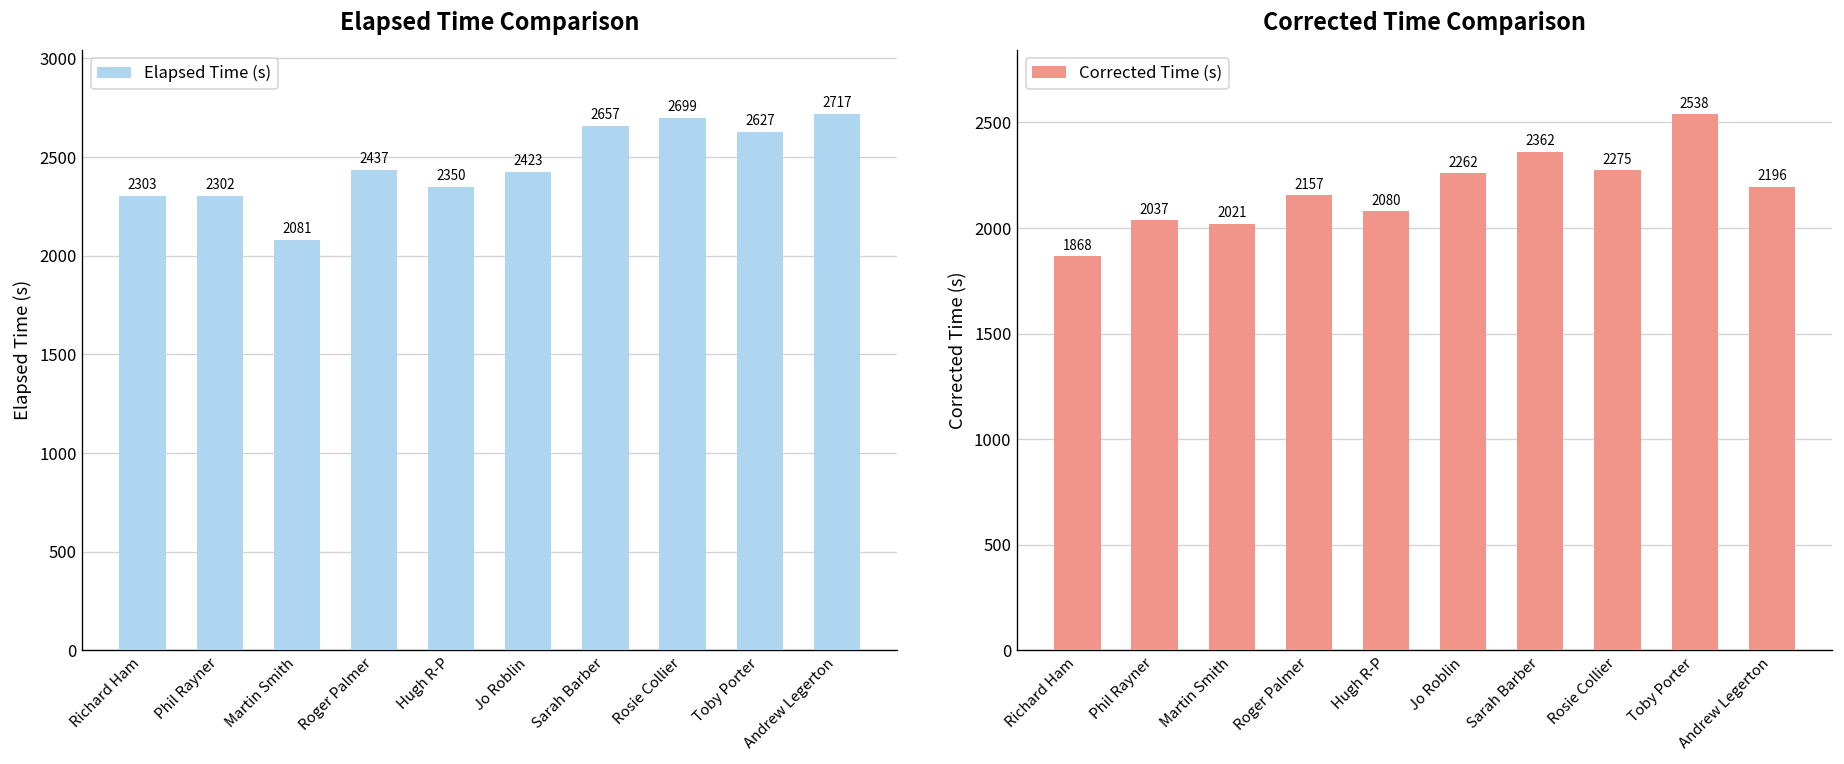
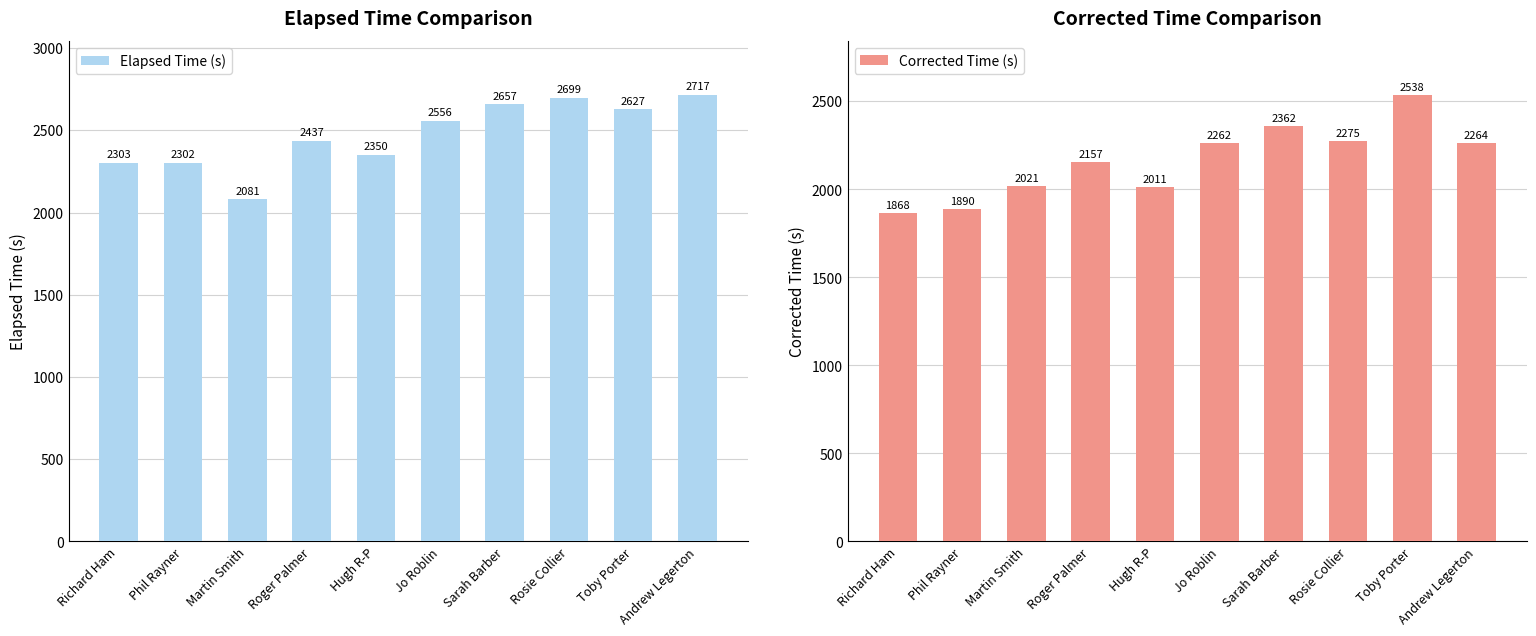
  {
    "Elapsed Time Comparison": {
      "Richard Ham": 2303,
      "Phil Rayner": 2302,
      "Martin Smith": 2081,
      "Roger Palmer": 2437,
      "Hugh R-P": 2350,
-     "Jo Roblin": 2423,
+     "Jo Roblin": 2556,
      "Sarah Barber": 2657,
      "Rosie Collier": 2699,
      "Toby Porter": 2627,
      "Andrew Legerton": 2717
    },
    "Corrected Time Comparison": {
      "Richard Ham": 1868,
-     "Phil Rayner": 2037,
+     "Phil Rayner": 1890,
      "Martin Smith": 2021,
      "Roger Palmer": 2157,
-     "Hugh R-P": 2080,
+     "Hugh R-P": 2011,
      "Jo Roblin": 2262,
      "Sarah Barber": 2362,
      "Rosie Collier": 2275,
      "Toby Porter": 2538,
-     "Andrew Legerton": 2196
+     "Andrew Legerton": 2264
    }
  }
